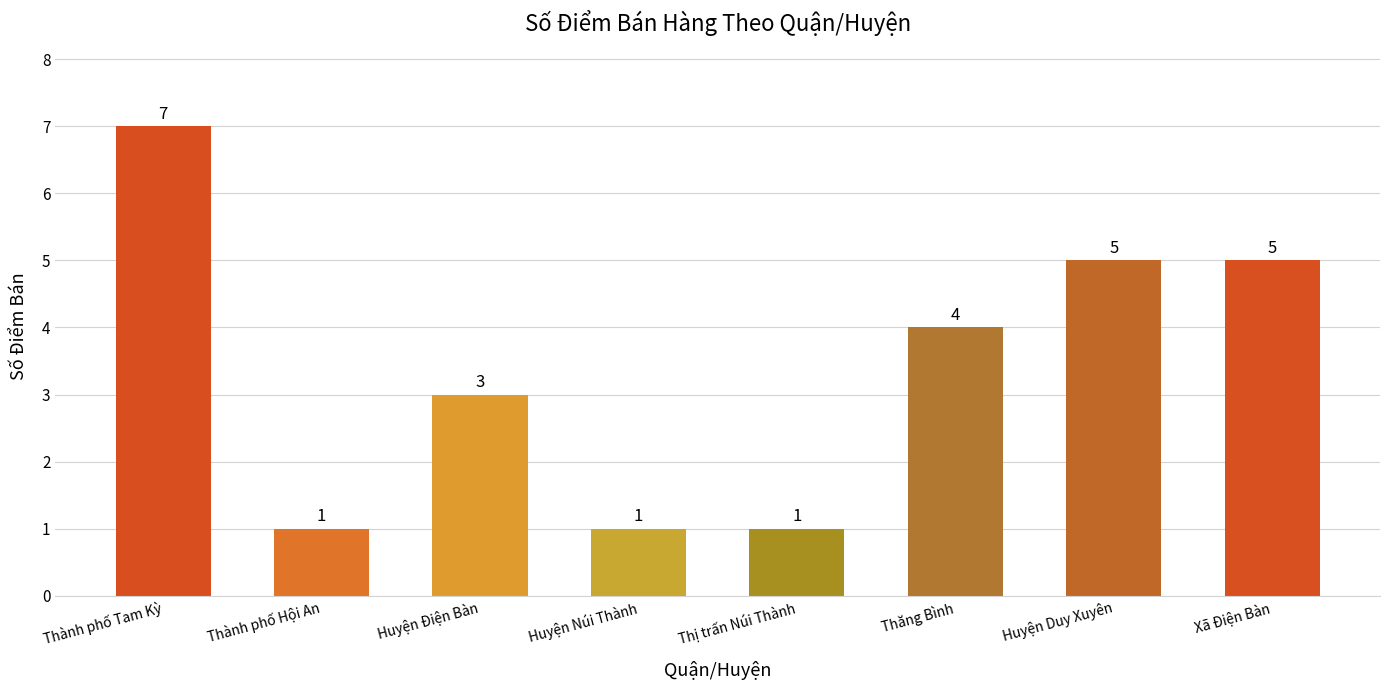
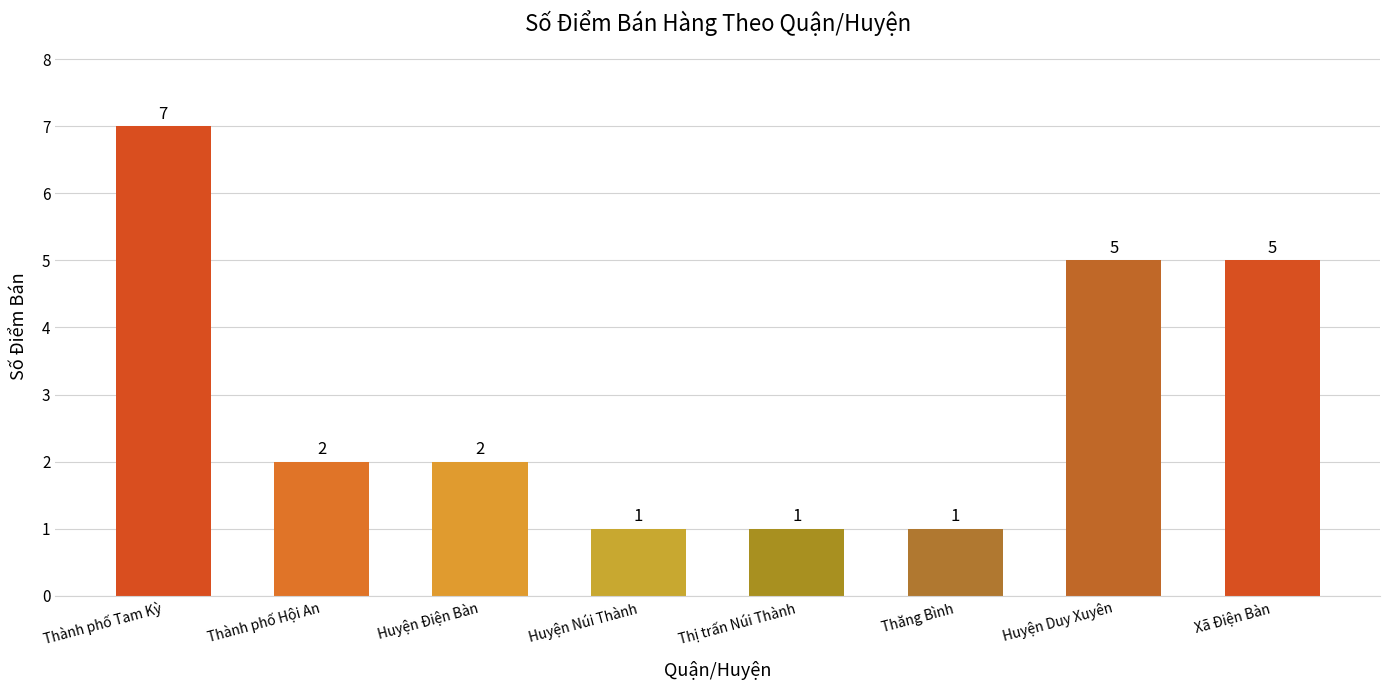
  {
    "Thành phố Tam Kỳ": 7,
-   "Thành phố Hội An": 1,
-   "Huyện Điện Bàn": 3,
+   "Thành phố Hội An": 2,
+   "Huyện Điện Bàn": 2,
    "Huyện Núi Thành": 1,
    "Thị trấn Núi Thành": 1,
-   "Thăng Bình": 4,
+   "Thăng Bình": 1,
    "Huyện Duy Xuyên": 5,
    "Xã Điện Bàn": 5
  }
